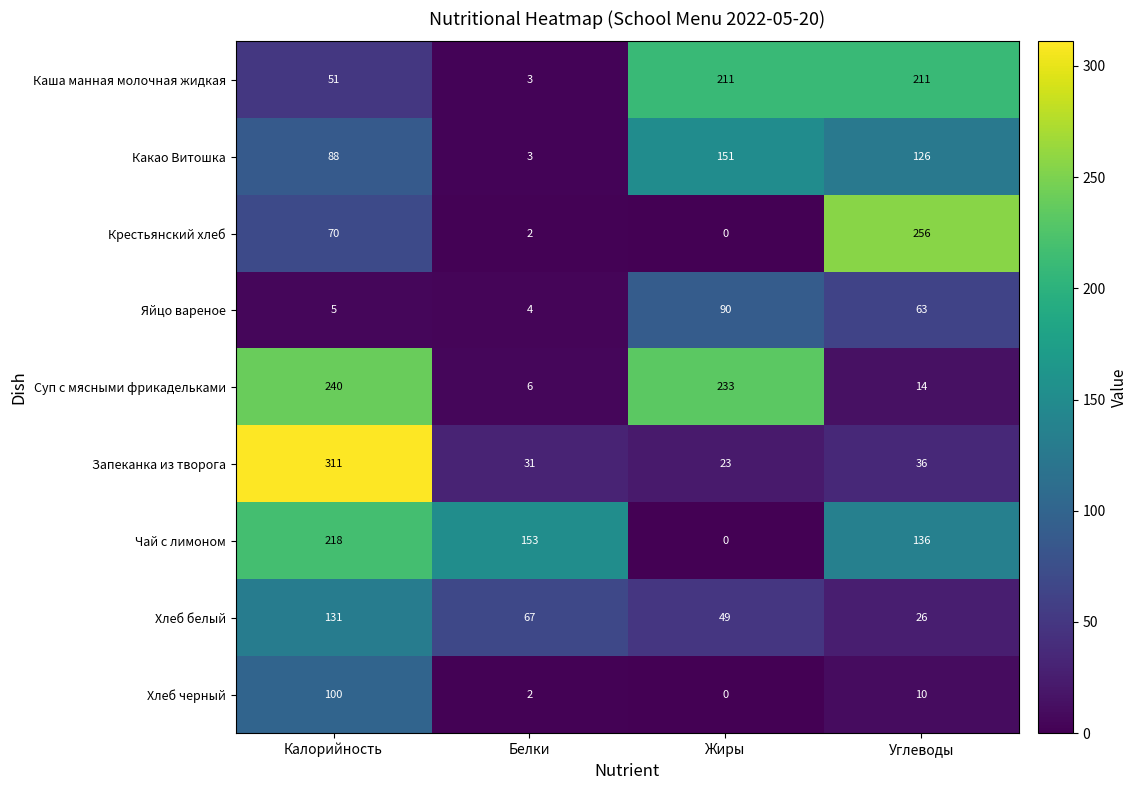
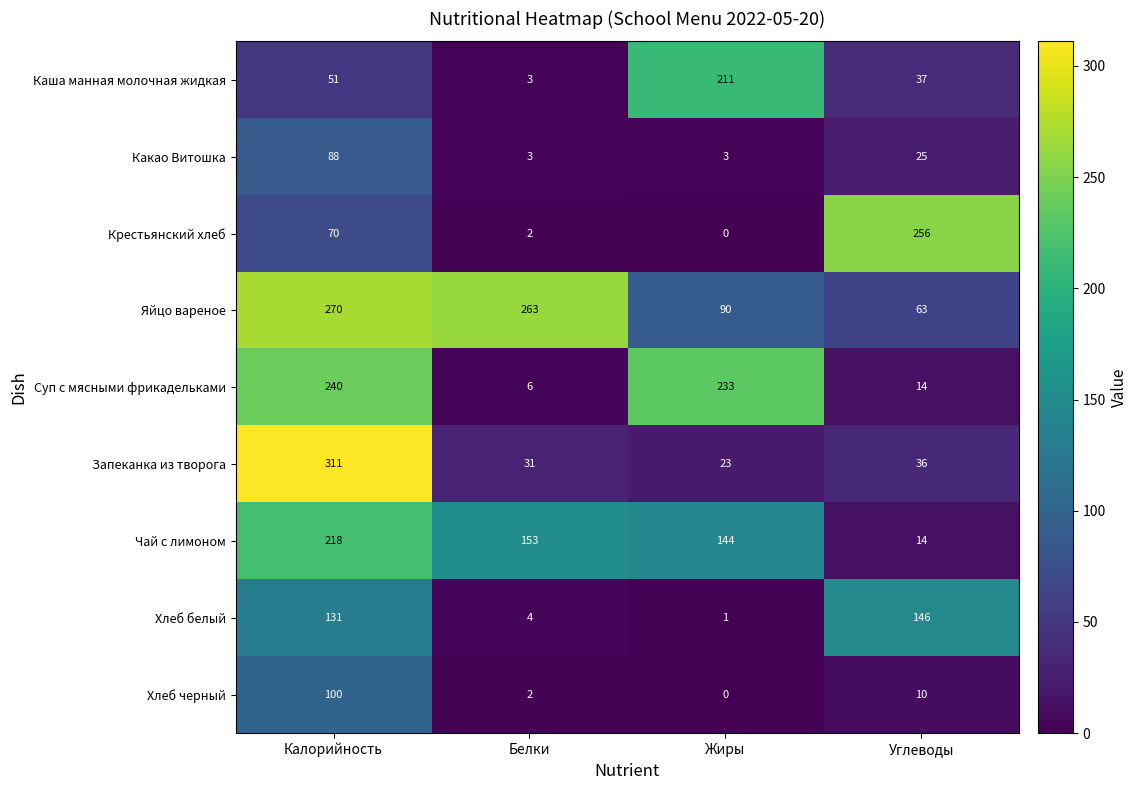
  {
    "Каша манная молочная жидкая": {
      "Калорийность": 51,
      "Белки": 3,
      "Жиры": 211,
-     "Углеводы": 211
+     "Углеводы": 37
    },
    "Какао Витошка": {
      "Калорийность": 88,
      "Белки": 3,
-     "Жиры": 151,
-     "Углеводы": 126
+     "Жиры": 3,
+     "Углеводы": 25
    },
    "Крестьянский хлеб": {
      "Калорийность": 70,
      "Белки": 2,
      "Жиры": 0,
      "Углеводы": 256
    },
    "Яйцо вареное": {
-     "Калорийность": 5,
-     "Белки": 4,
+     "Калорийность": 270,
+     "Белки": 263,
      "Жиры": 90,
      "Углеводы": 63
    },
    "Суп с мясными фрикадельками": {
      "Калорийность": 240,
      "Белки": 6,
      "Жиры": 233,
      "Углеводы": 14
    },
    "Запеканка из творога": {
      "Калорийность": 311,
      "Белки": 31,
      "Жиры": 23,
      "Углеводы": 36
    },
    "Чай с лимоном": {
      "Калорийность": 218,
      "Белки": 153,
-     "Жиры": 0,
-     "Углеводы": 136
+     "Жиры": 144,
+     "Углеводы": 14
    },
    "Хлеб белый": {
      "Калорийность": 131,
-     "Белки": 67,
-     "Жиры": 49,
-     "Углеводы": 26
+     "Белки": 4,
+     "Жиры": 1,
+     "Углеводы": 146
    },
    "Хлеб черный": {
      "Калорийность": 100,
      "Белки": 2,
      "Жиры": 0,
      "Углеводы": 10
    }
  }
